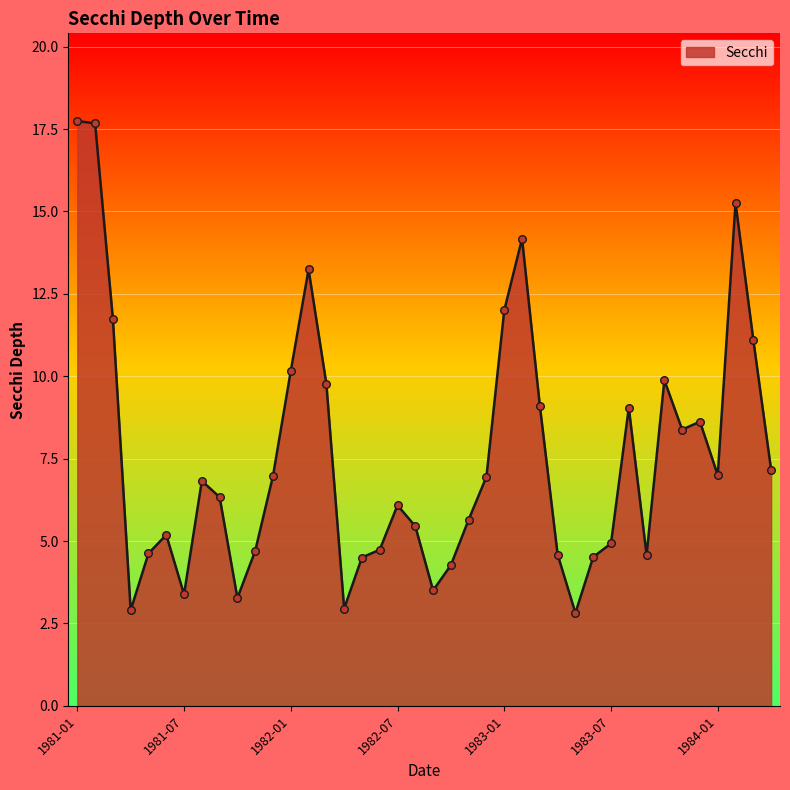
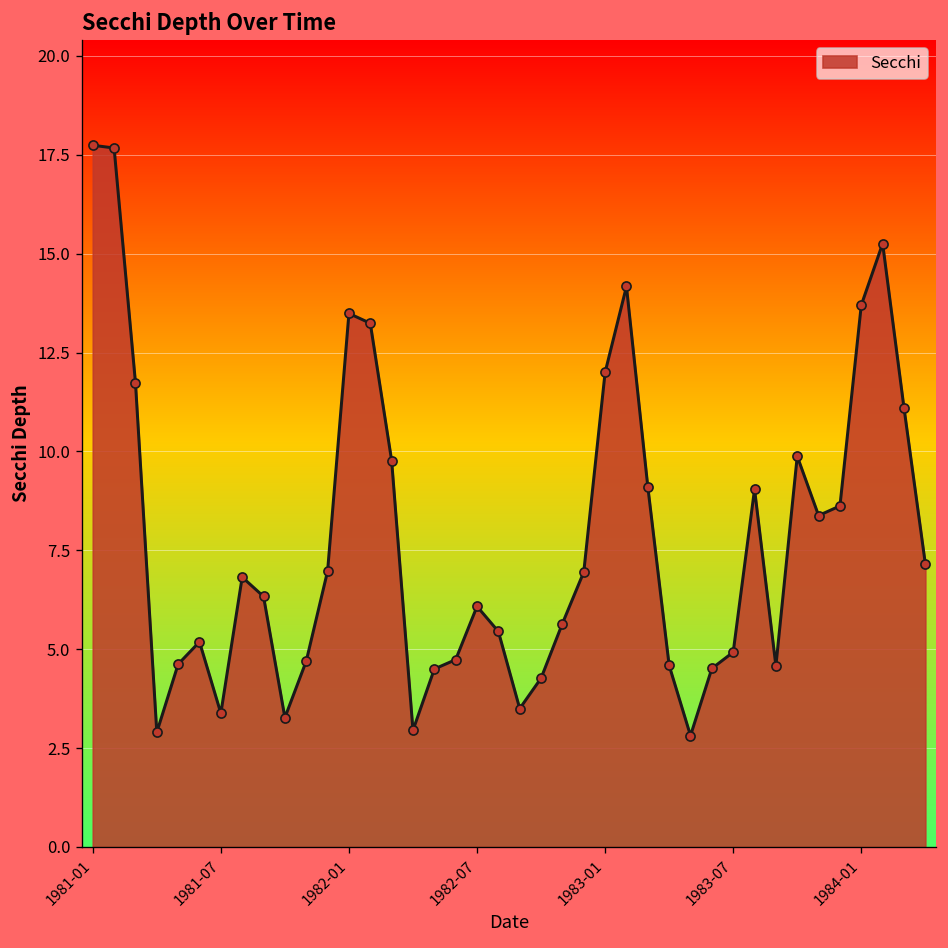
  {
    "1981-01": 17.7,
    "1981-07": 3.4,
-   "1982-01": 10.2,
+   "1982-01": 13.5,
    "1982-07": 6.1,
    "1983-01": 12.0,
    "1983-07": 4.9,
-   "1984-01": 7.0
+   "1984-01": 13.7
  }
